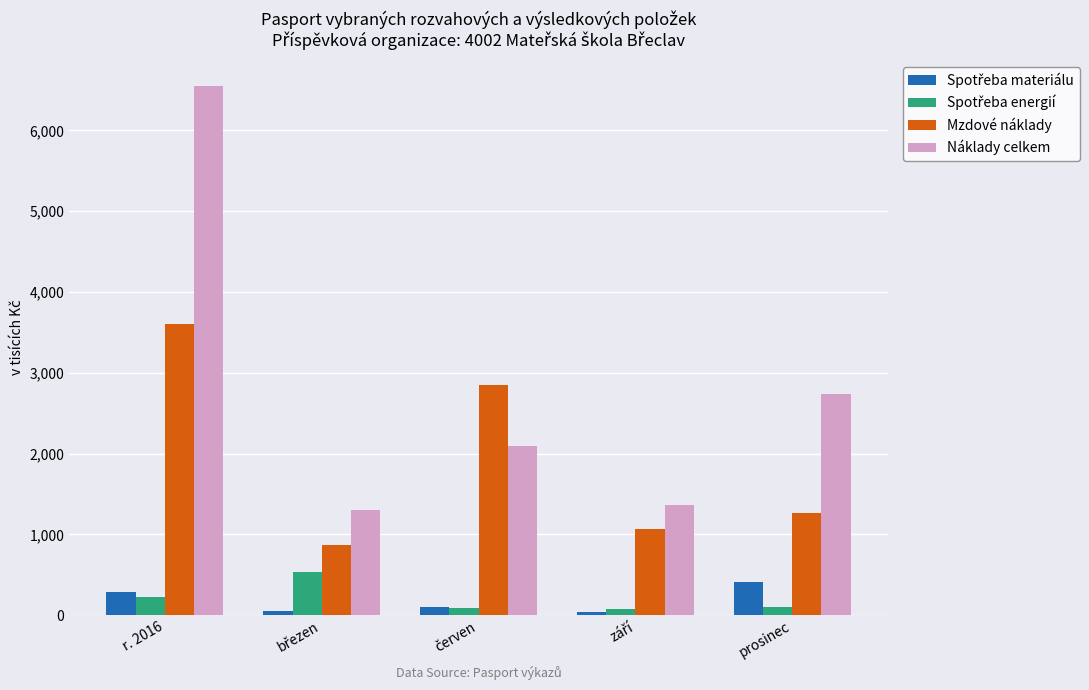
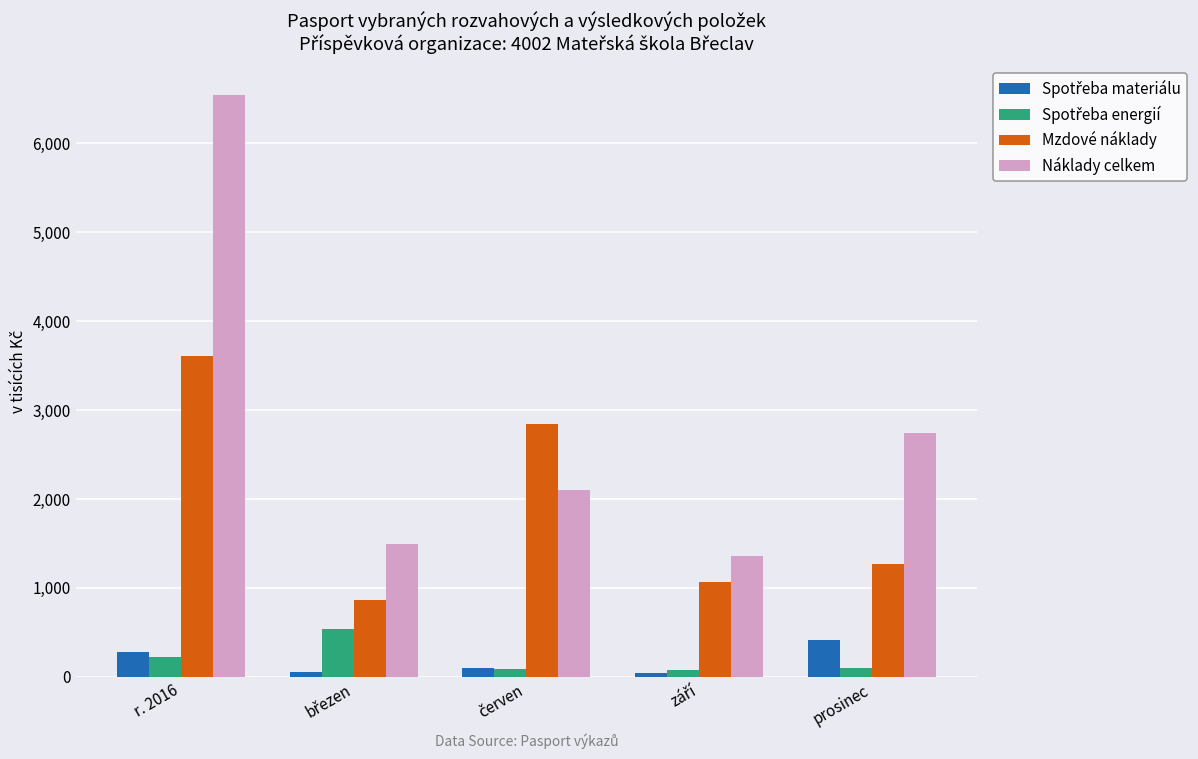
  {
    "Spotřeba materiálu": {
      "r. 2016": "300",
      "březen": "100",
      "červen": "100",
      "září": "0",
      "prosinec": "400"
    },
    "Spotřeba energií": {
      "r. 2016": "200",
      "březen": "500",
      "červen": "100",
      "září": "100",
      "prosinec": "100"
    },
    "Mzdové náklady": {
      "r. 2016": "3,600",
      "březen": "900",
      "červen": "2,800",
      "září": "1,100",
      "prosinec": "1,300"
    },
    "Náklady celkem": {
      "r. 2016": "6,500",
-     "březen": "1,300",
+     "březen": "1,500",
      "červen": "2,100",
      "září": "1,400",
      "prosinec": "2,700"
    }
  }
